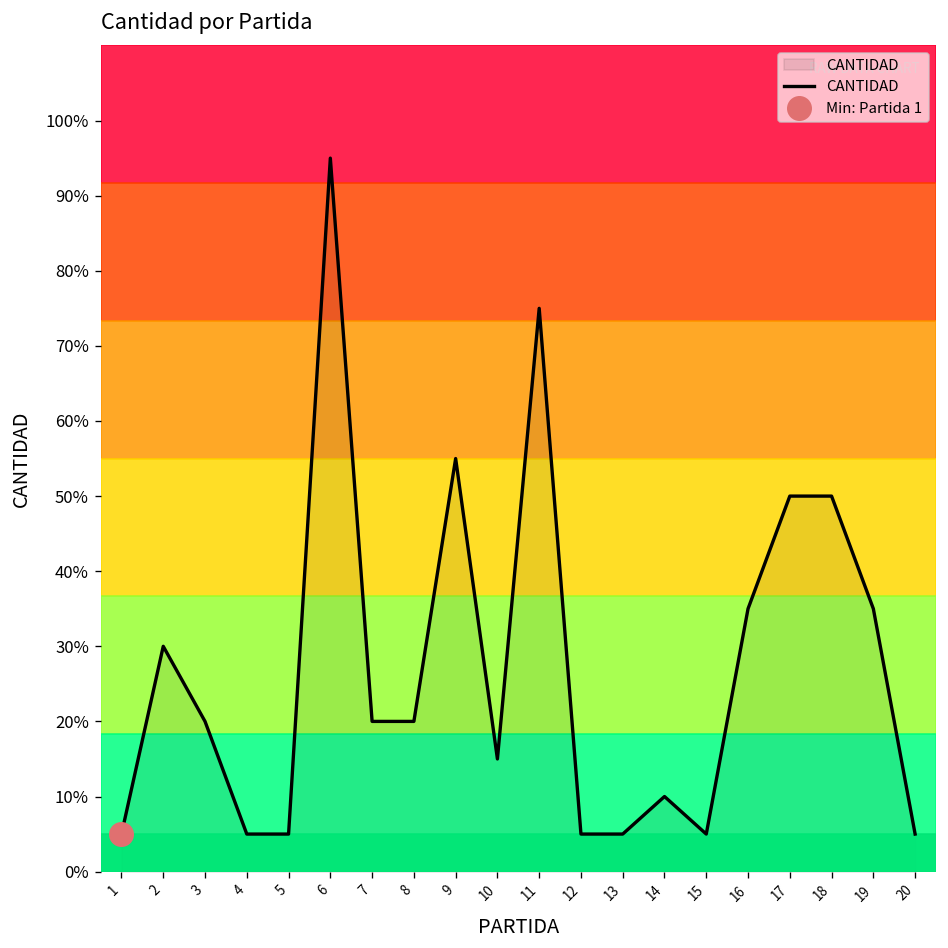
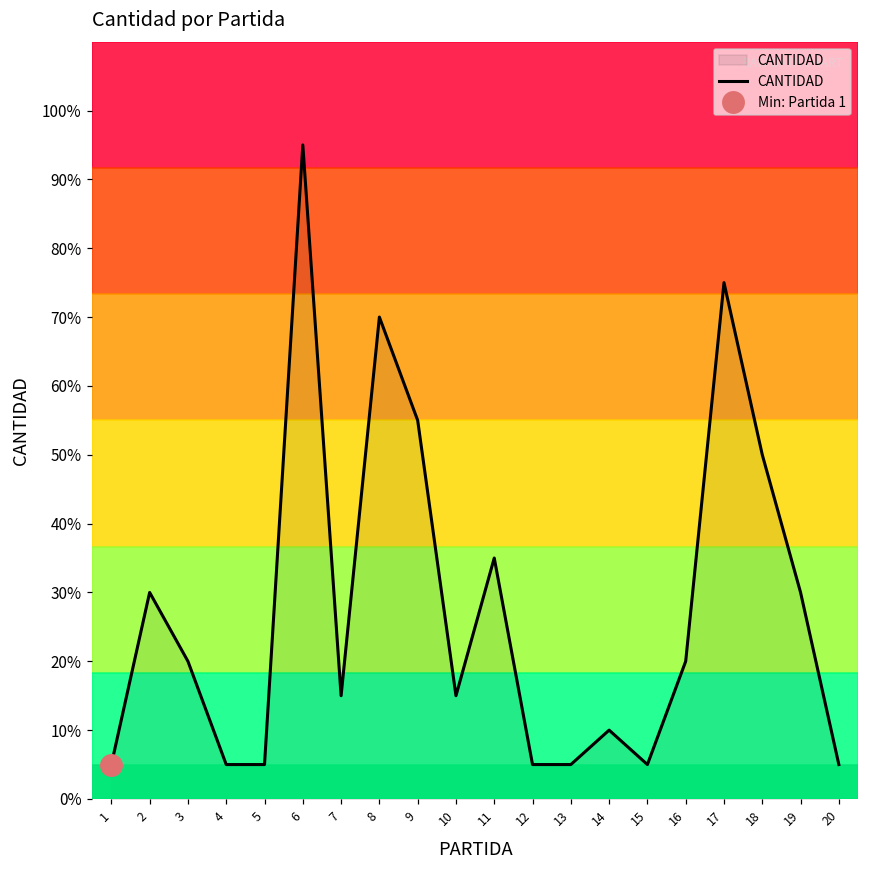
  {
    "CANTIDAD": {
      "2": "30%",
      "3": "20%",
      "6": "95%",
-     "7": "20%",
-     "8": "20%",
+     "7": "15%",
+     "8": "70%",
      "9": "55%",
      "10": "15%",
-     "11": "75%",
+     "11": "35%",
      "14": "10%",
-     "16": "35%",
-     "17": "50%",
+     "16": "20%",
+     "17": "75%",
      "18": "50%",
-     "19": "35%"
+     "19": "30%"
    }
  }
